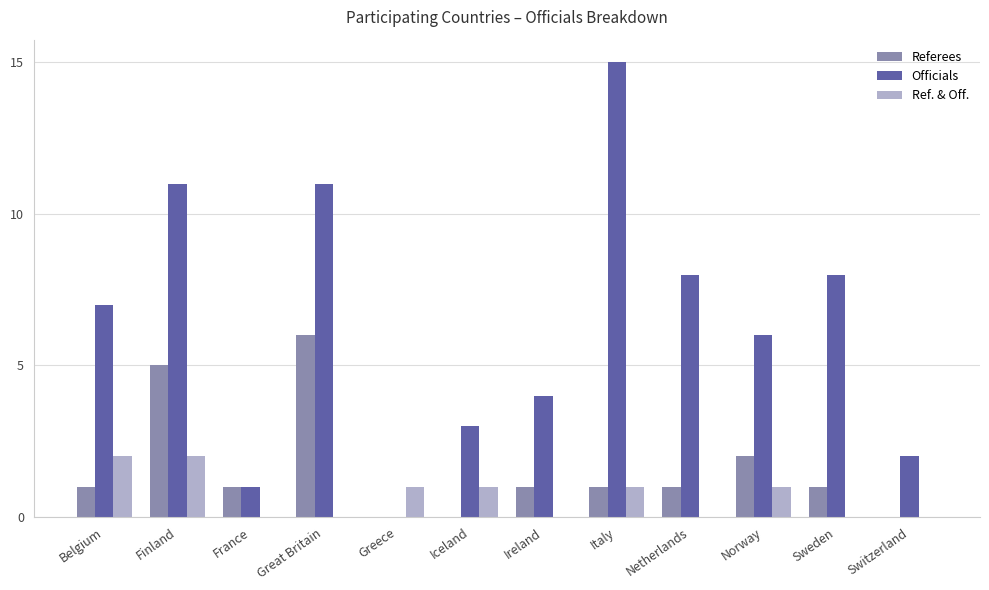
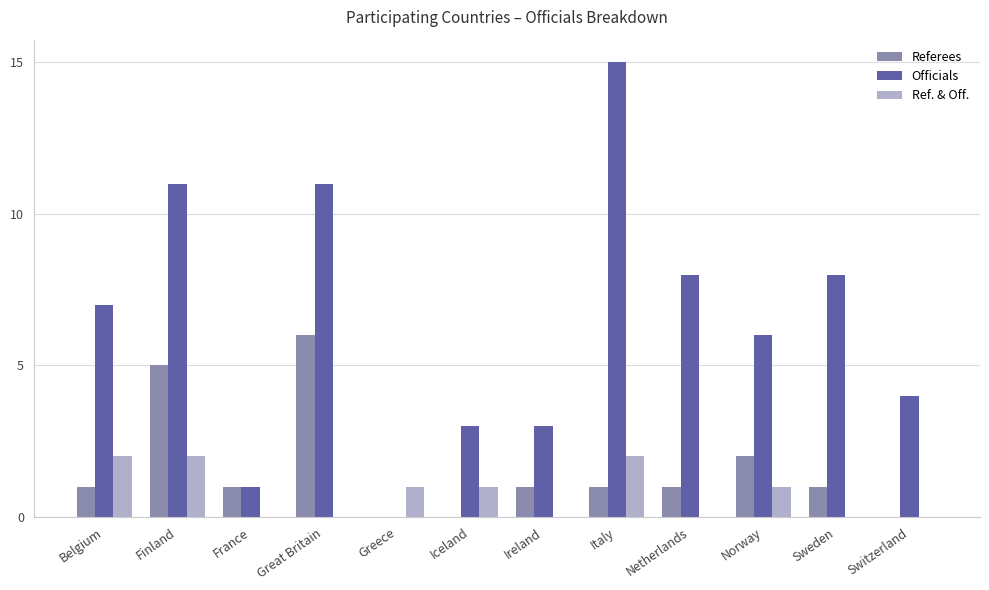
  {
    "Referees": {
      "Belgium": 1,
      "Finland": 5,
      "France": 1,
      "Great Britain": 6,
      "Greece": 0,
      "Iceland": 0,
      "Ireland": 1,
      "Italy": 1,
      "Netherlands": 1,
      "Norway": 2,
      "Sweden": 1,
      "Switzerland": 0
    },
    "Officials": {
      "Belgium": 7,
      "Finland": 11,
      "France": 1,
      "Great Britain": 11,
      "Greece": 0,
      "Iceland": 3,
-     "Ireland": 4,
+     "Ireland": 3,
      "Italy": 15,
      "Netherlands": 8,
      "Norway": 6,
      "Sweden": 8,
-     "Switzerland": 2
+     "Switzerland": 4
    },
    "Ref. & Off.": {
      "Belgium": 2,
      "Finland": 2,
      "France": 0,
      "Great Britain": 0,
      "Greece": 1,
      "Iceland": 1,
      "Ireland": 0,
-     "Italy": 1,
+     "Italy": 2,
      "Netherlands": 0,
      "Norway": 1,
      "Sweden": 0,
      "Switzerland": 0
    }
  }
